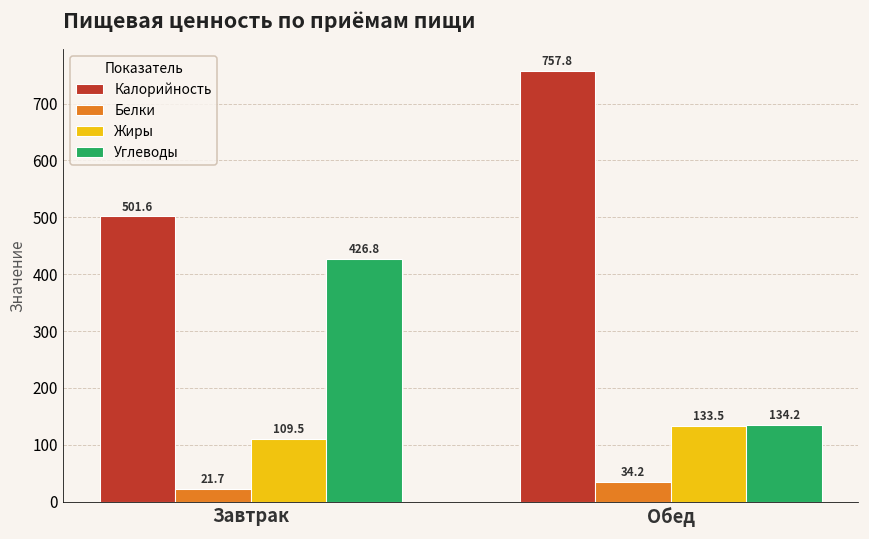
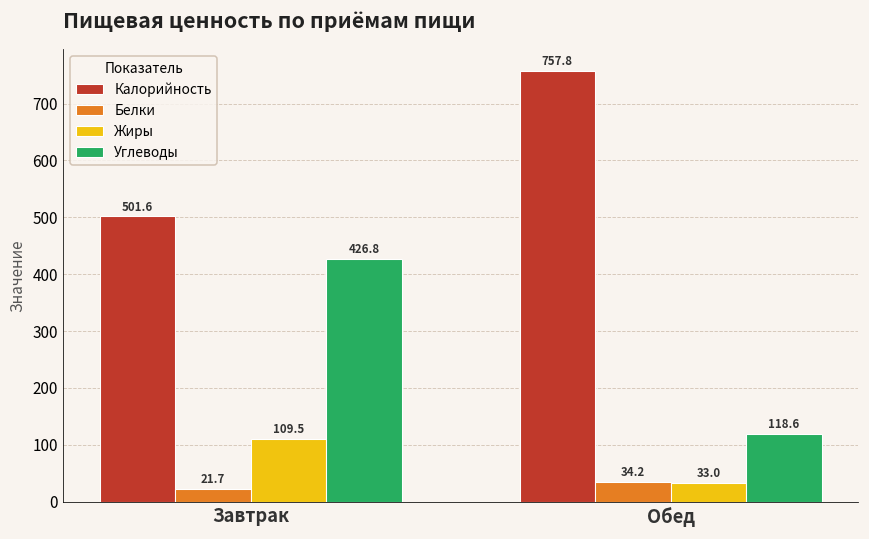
  {
    "Калорийность": {
      "Завтрак": 501.6,
      "Обед": 757.8
    },
    "Белки": {
      "Завтрак": 21.7,
      "Обед": 34.2
    },
    "Жиры": {
      "Завтрак": 109.5,
-     "Обед": 133.5
+     "Обед": 33.0
    },
    "Углеводы": {
      "Завтрак": 426.8,
-     "Обед": 134.2
+     "Обед": 118.6
    }
  }
